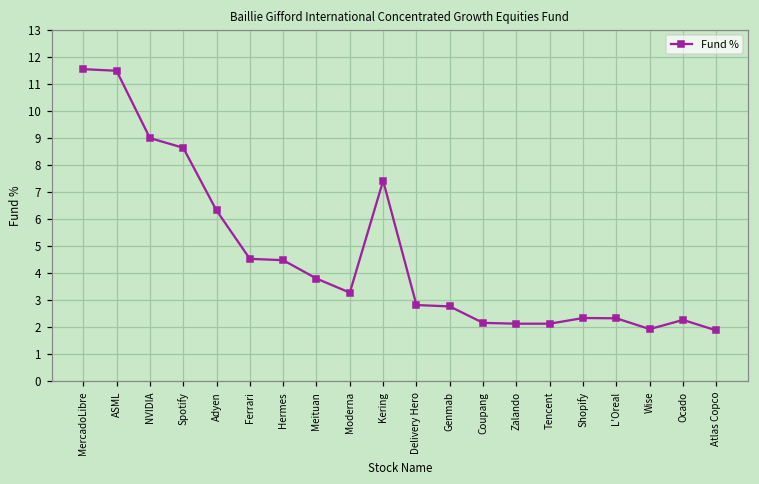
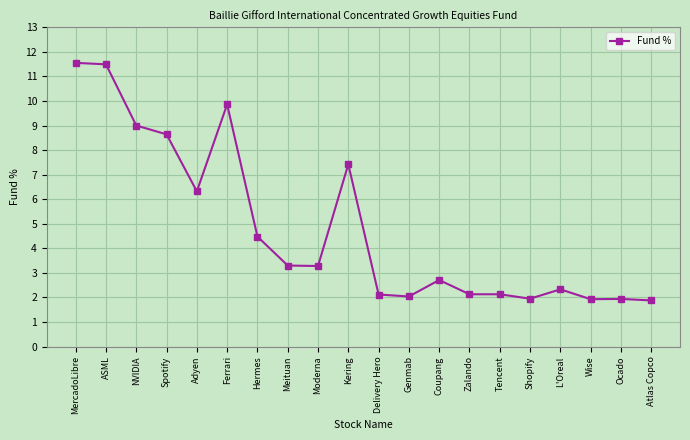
  {
    "MercadoLibre": 11.6,
    "ASML": 11.5,
    "NVIDIA": 9.0,
    "Spotify": 8.6,
    "Adyen": 6.3,
-   "Ferrari": 4.5,
+   "Ferrari": 9.9,
    "Hermes": 4.5,
-   "Meituan": 3.8,
+   "Meituan": 3.3,
    "Moderna": 3.3,
    "Kering": 7.4,
-   "Delivery Hero": 2.8,
-   "Genmab": 2.8,
-   "Coupang": 2.2,
+   "Delivery Hero": 2.1,
+   "Genmab": 2.0,
+   "Coupang": 2.7,
    "Zalando": 2.1,
    "Tencent": 2.1,
-   "Shopify": 2.3,
+   "Shopify": 2.0,
    "L'Oreal": 2.3,
    "Wise": 1.9,
-   "Ocado": 2.3,
+   "Ocado": 1.9,
    "Atlas Copco": 1.9
  }
